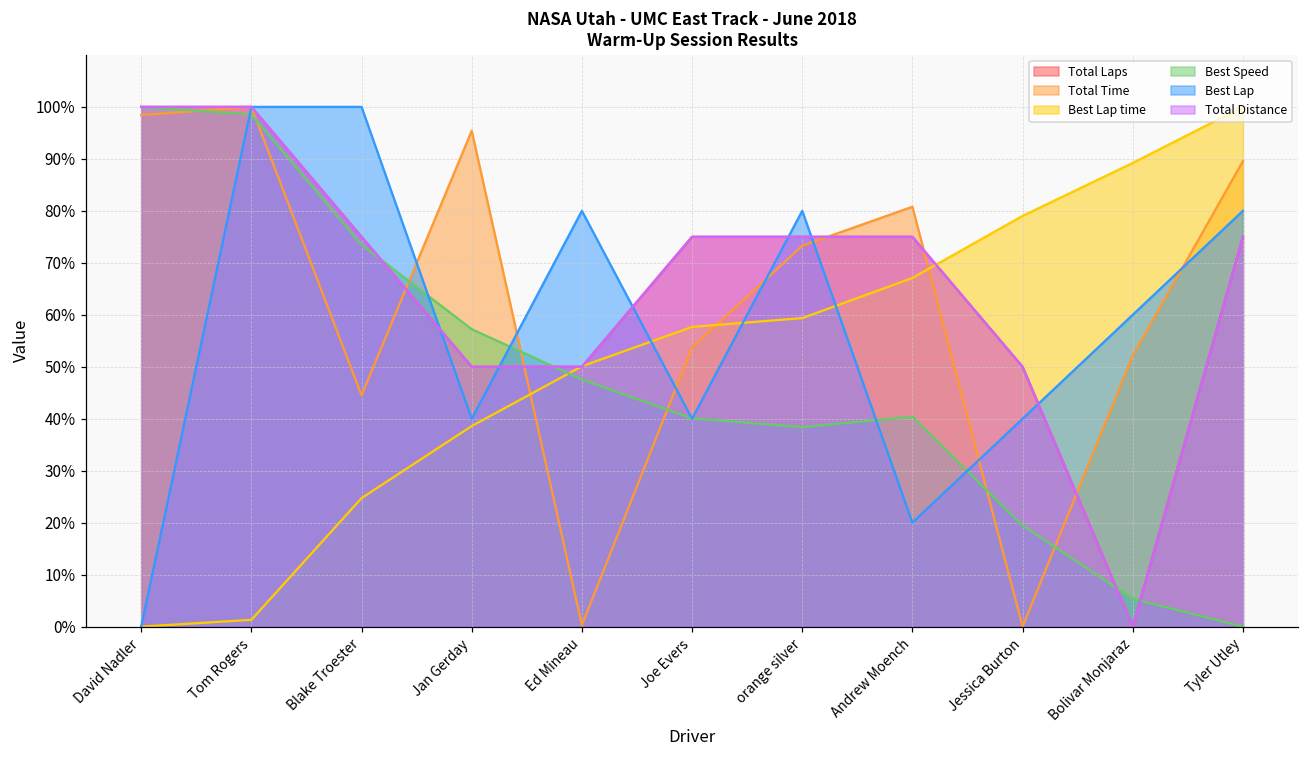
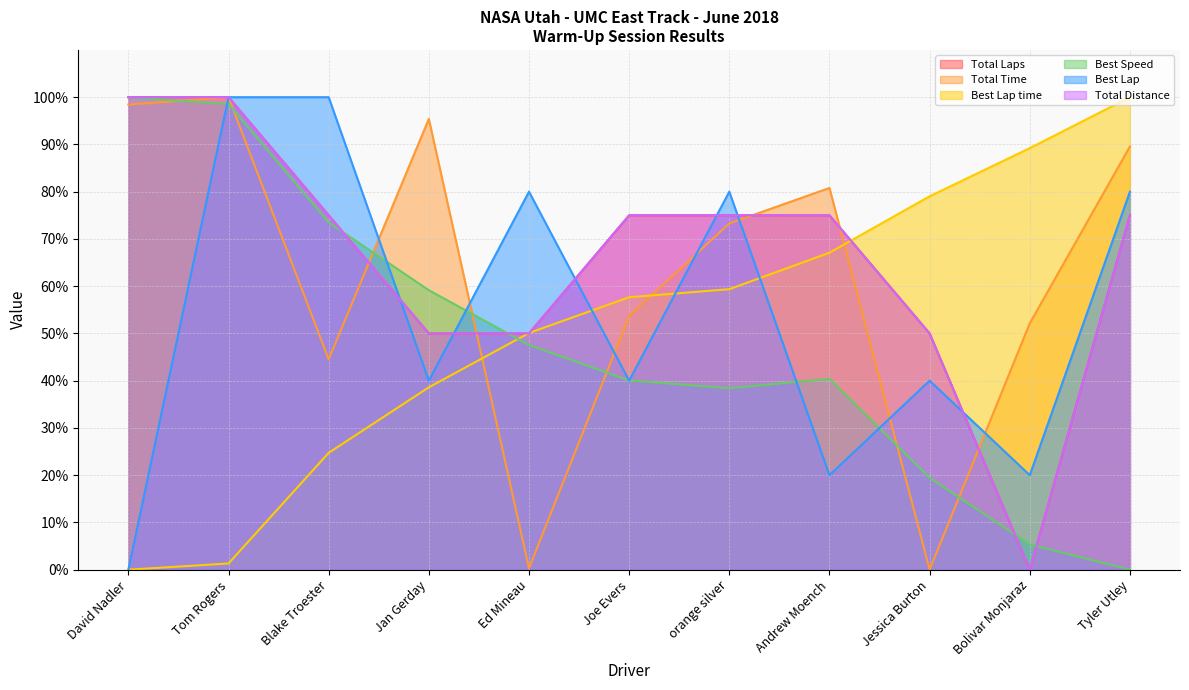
  {
    "Total Distance": {
      "Blake Troester": "75%",
      "Jan Gerday": "50%",
      "Joe Evers": "75%",
      "orange silver": "75%",
      "Andrew Moench": "75%",
      "Jessica Burton": "50%",
      "Bolivar Monjaraz": "0%",
      "Tyler Utley": "75%"
    },
    "Best Speed": {
      "Tom Rogers": "99%",
      "Blake Troester": "73%",
-     "Jan Gerday": "57%",
+     "Jan Gerday": "59%",
      "Ed Mineau": "48%",
      "orange silver": "38%",
      "Andrew Moench": "40%",
      "Jessica Burton": "19%",
      "Bolivar Monjaraz": "5%",
      "Tyler Utley": "0%"
    },
    "Best Lap": {
      "Blake Troester": "100%",
      "Jan Gerday": "40%",
      "Ed Mineau": "80%",
      "orange silver": "80%",
      "Andrew Moench": "20%",
      "Jessica Burton": "40%",
-     "Bolivar Monjaraz": "60%",
+     "Bolivar Monjaraz": "20%",
      "Tyler Utley": "80%"
    }
  }
